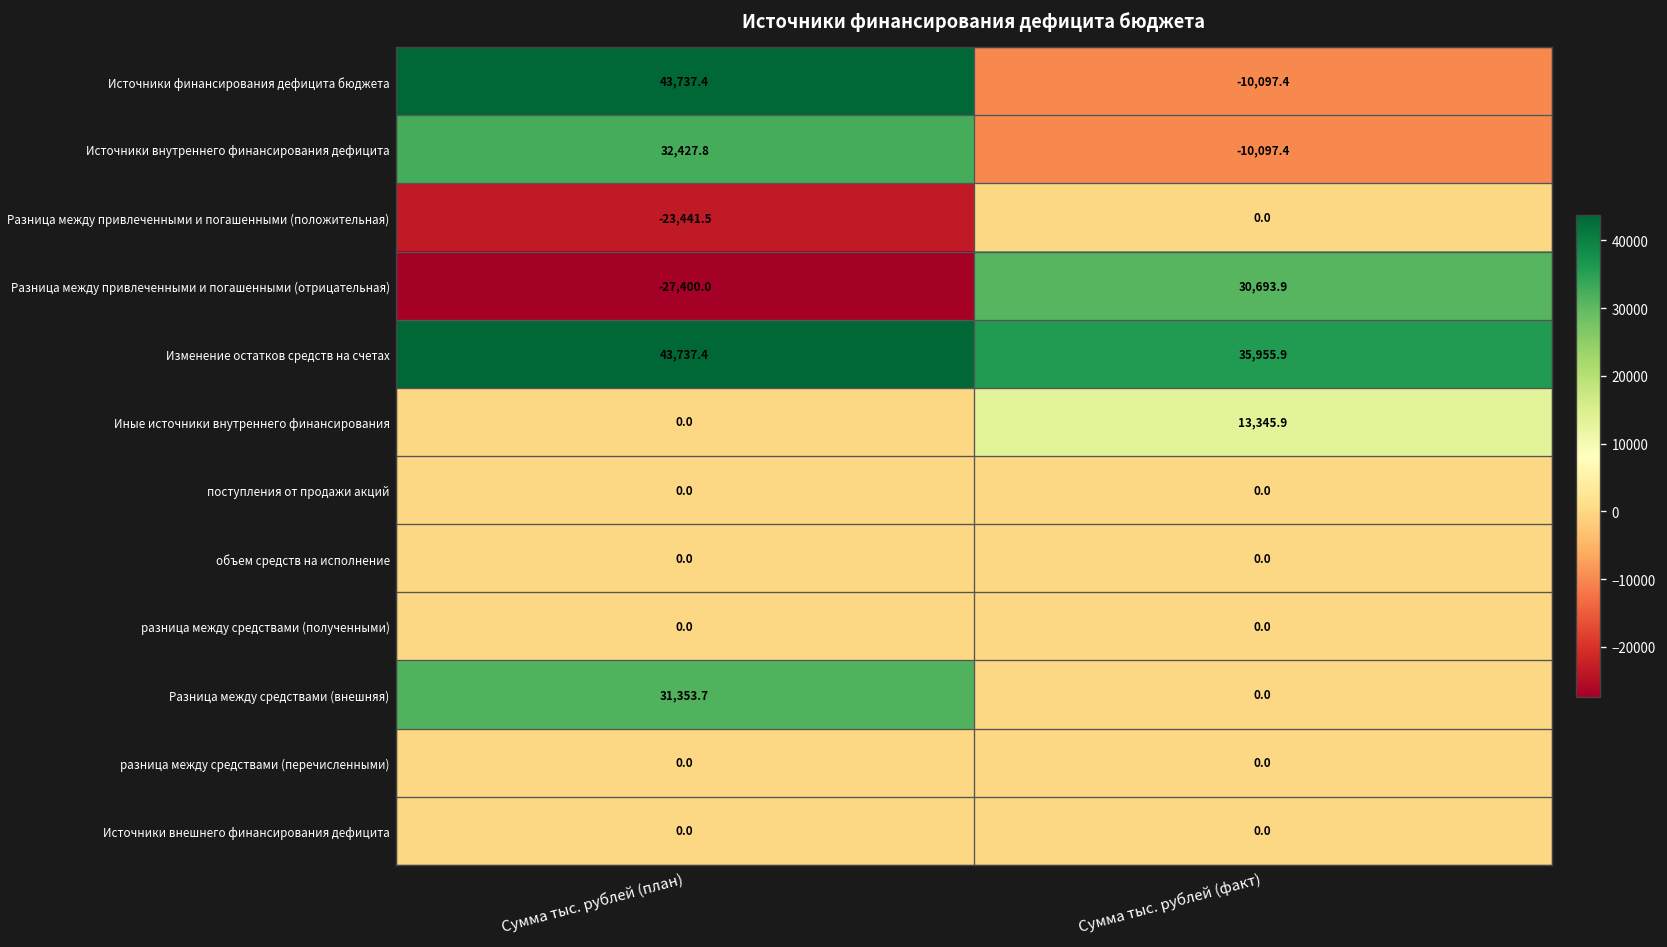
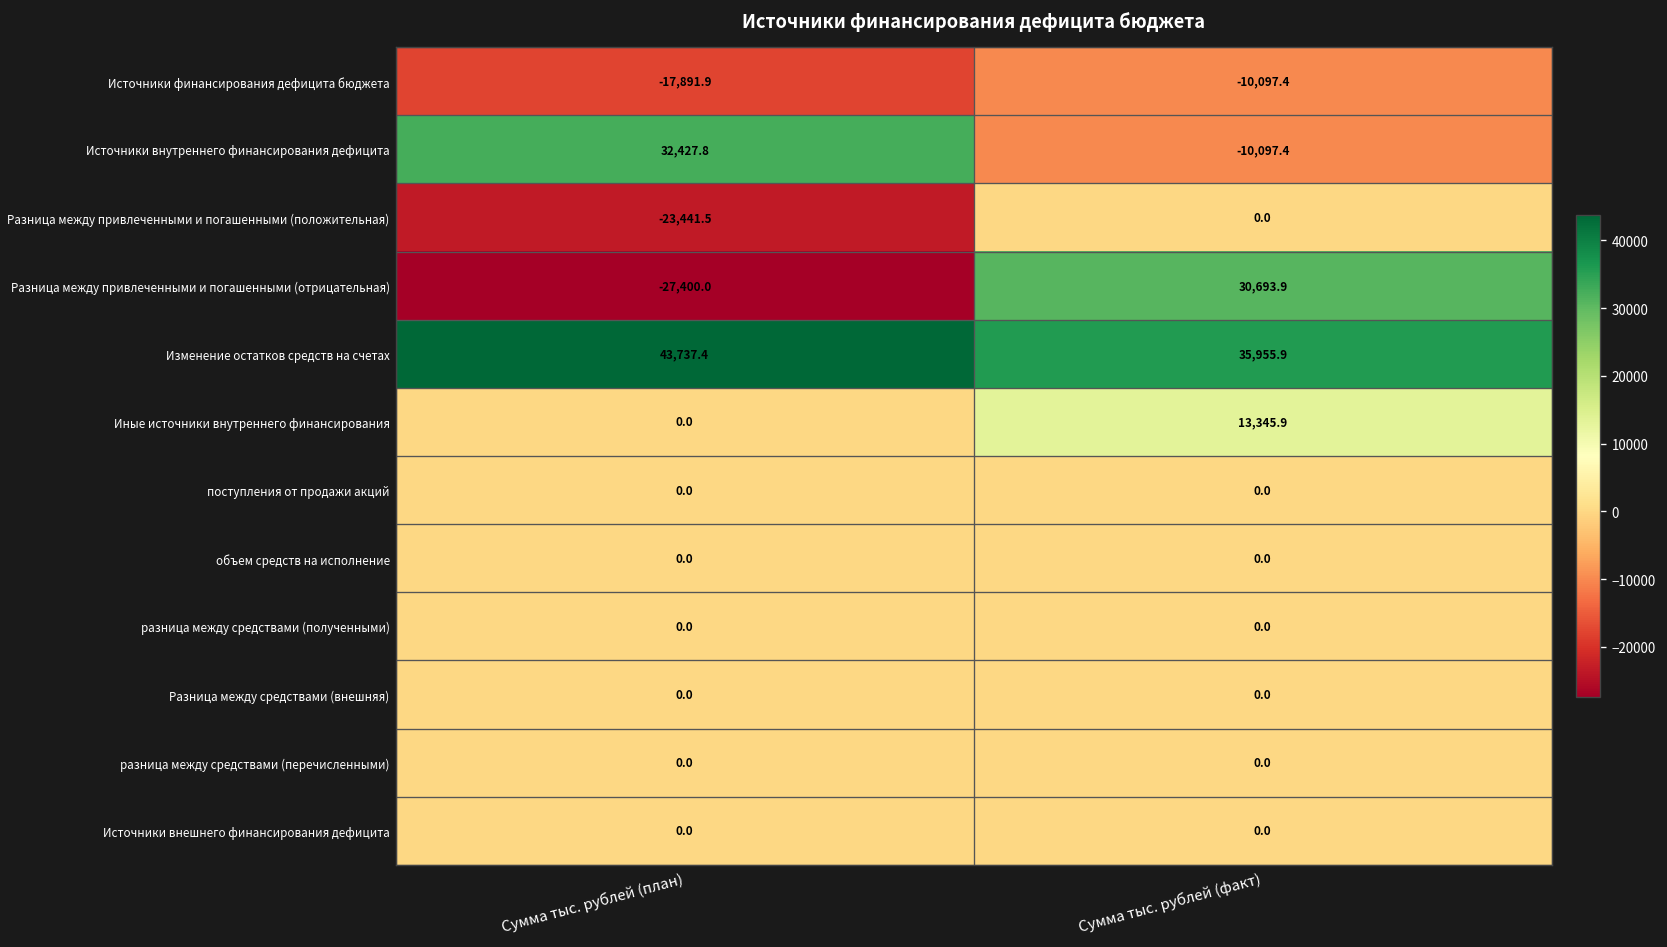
  {
    "Источники финансирования дефицита бюджета": {
-     "Сумма тыс. рублей (план)": "43,737.4",
+     "Сумма тыс. рублей (план)": "-17,891.9",
      "Сумма тыс. рублей (факт)": "-10,097.4"
    },
    "Источники внутреннего финансирования дефицита": {
      "Сумма тыс. рублей (план)": "32,427.8",
      "Сумма тыс. рублей (факт)": "-10,097.4"
    },
    "Разница между привлеченными и погашенными (положительная)": {
      "Сумма тыс. рублей (план)": "-23,441.5",
      "Сумма тыс. рублей (факт)": "0.0"
    },
    "Разница между привлеченными и погашенными (отрицательная)": {
      "Сумма тыс. рублей (план)": "-27,400.0",
      "Сумма тыс. рублей (факт)": "30,693.9"
    },
    "Изменение остатков средств на счетах": {
      "Сумма тыс. рублей (план)": "43,737.4",
      "Сумма тыс. рублей (факт)": "35,955.9"
    },
    "Иные источники внутреннего финансирования": {
      "Сумма тыс. рублей (план)": "0.0",
      "Сумма тыс. рублей (факт)": "13,345.9"
    },
    "поступления от продажи акций": {
      "Сумма тыс. рублей (план)": "0.0",
      "Сумма тыс. рублей (факт)": "0.0"
    },
    "объем средств на исполнение": {
      "Сумма тыс. рублей (план)": "0.0",
      "Сумма тыс. рублей (факт)": "0.0"
    },
    "разница между средствами (полученными)": {
      "Сумма тыс. рублей (план)": "0.0",
      "Сумма тыс. рублей (факт)": "0.0"
    },
    "Разница между средствами (внешняя)": {
-     "Сумма тыс. рублей (план)": "31,353.7",
+     "Сумма тыс. рублей (план)": "0.0",
      "Сумма тыс. рублей (факт)": "0.0"
    },
    "разница между средствами (перечисленными)": {
      "Сумма тыс. рублей (план)": "0.0",
      "Сумма тыс. рублей (факт)": "0.0"
    },
    "Источники внешнего финансирования дефицита": {
      "Сумма тыс. рублей (план)": "0.0",
      "Сумма тыс. рублей (факт)": "0.0"
    }
  }
